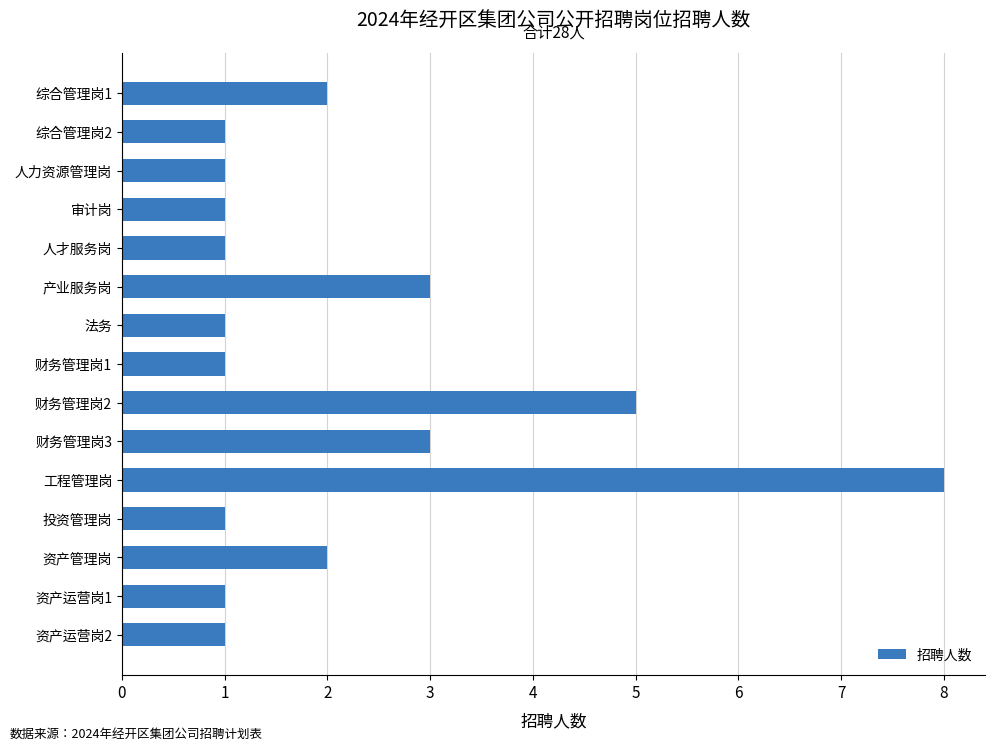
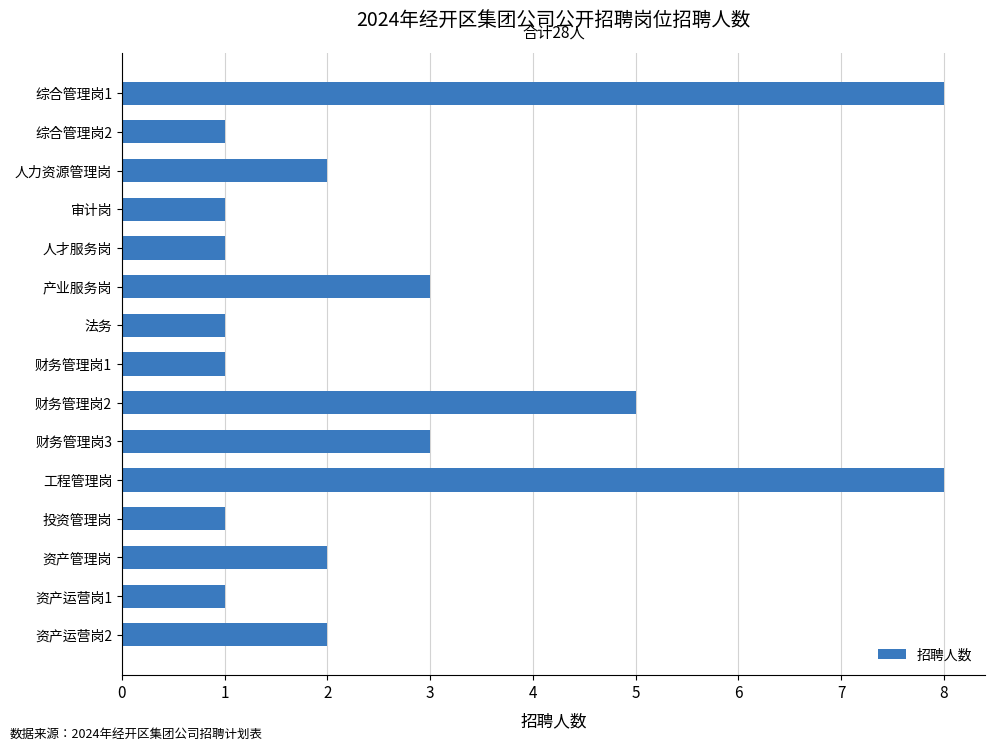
  {
-   "综合管理岗1": 2,
+   "综合管理岗1": 8,
    "综合管理岗2": 1,
-   "人力资源管理岗": 1,
+   "人力资源管理岗": 2,
    "审计岗": 1,
    "人才服务岗": 1,
    "产业服务岗": 3,
    "法务": 1,
    "财务管理岗1": 1,
    "财务管理岗2": 5,
    "财务管理岗3": 3,
    "工程管理岗": 8,
    "投资管理岗": 1,
    "资产管理岗": 2,
    "资产运营岗1": 1,
-   "资产运营岗2": 1
+   "资产运营岗2": 2
  }
